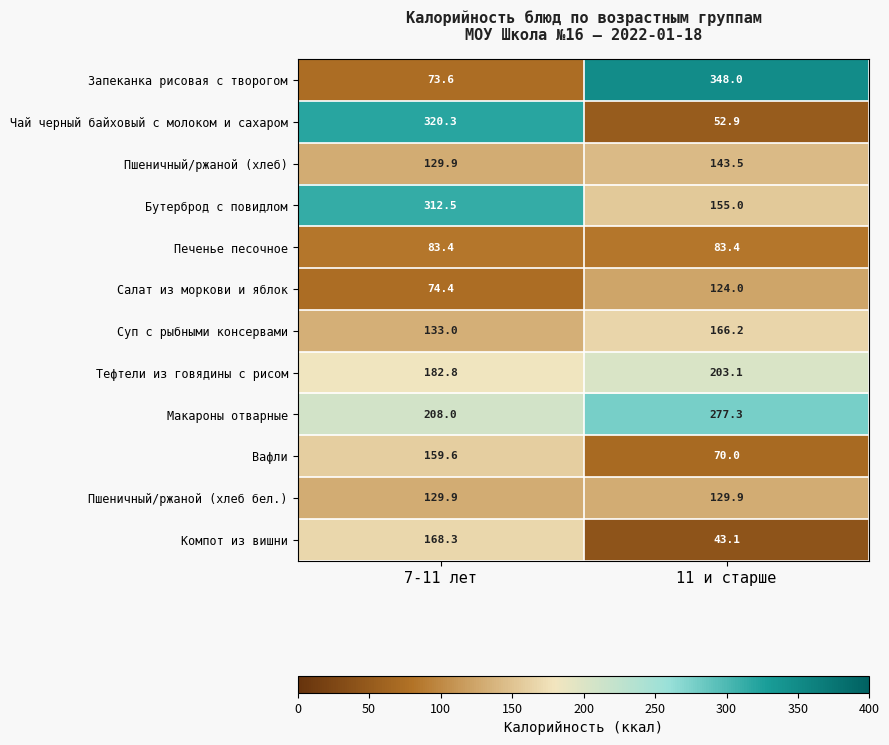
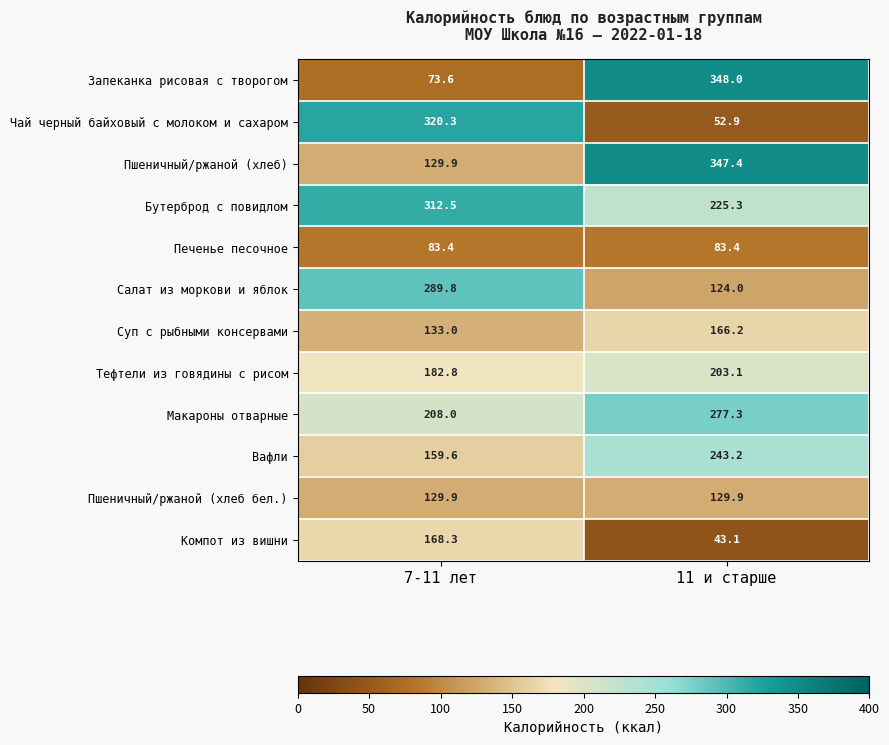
  {
    "Запеканка рисовая с творогом": {
      "7-11 лет": 73.6,
      "11 и старше": 348.0
    },
    "Чай черный байховый с молоком и сахаром": {
      "7-11 лет": 320.3,
      "11 и старше": 52.9
    },
    "Пшеничный/ржаной (хлеб)": {
      "7-11 лет": 129.9,
-     "11 и старше": 143.5
+     "11 и старше": 347.4
    },
    "Бутерброд с повидлом": {
      "7-11 лет": 312.5,
-     "11 и старше": 155.0
+     "11 и старше": 225.3
    },
    "Печенье песочное": {
      "7-11 лет": 83.4,
      "11 и старше": 83.4
    },
    "Салат из моркови и яблок": {
-     "7-11 лет": 74.4,
+     "7-11 лет": 289.8,
      "11 и старше": 124.0
    },
    "Суп с рыбными консервами": {
      "7-11 лет": 133.0,
      "11 и старше": 166.2
    },
    "Тефтели из говядины с рисом": {
      "7-11 лет": 182.8,
      "11 и старше": 203.1
    },
    "Макароны отварные": {
      "7-11 лет": 208.0,
      "11 и старше": 277.3
    },
    "Вафли": {
      "7-11 лет": 159.6,
-     "11 и старше": 70.0
+     "11 и старше": 243.2
    },
    "Пшеничный/ржаной (хлеб бел.)": {
      "7-11 лет": 129.9,
      "11 и старше": 129.9
    },
    "Компот из вишни": {
      "7-11 лет": 168.3,
      "11 и старше": 43.1
    }
  }
